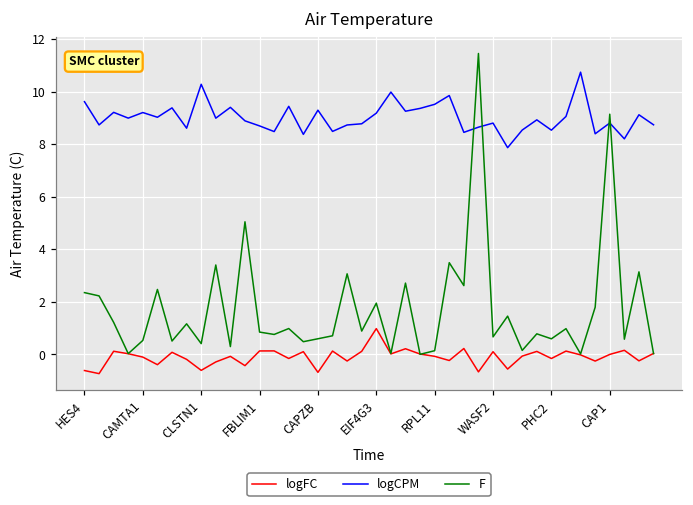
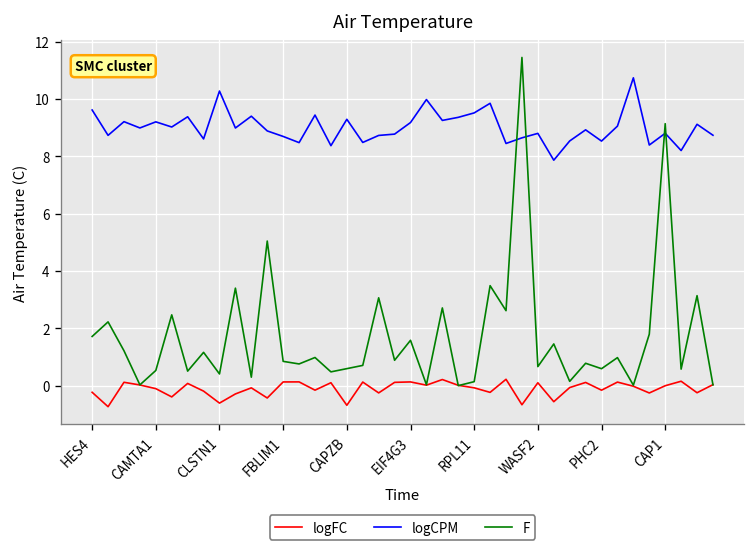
  {
    "logFC": {
-     "HES4": -0.6,
+     "HES4": -0.2,
      "CAMTA1": -0.1,
      "CLSTN1": -0.6,
      "FBLIM1": 0.1,
      "CAPZB": -0.7,
-     "EIF4G3": 1.0,
+     "EIF4G3": 0.1,
      "RPL11": -0.1,
      "WASF2": 0.1,
      "PHC2": -0.2,
      "CAP1": 0.0
    },
    "logCPM": {
      "HES4": 9.6,
      "CAMTA1": 9.2,
      "CLSTN1": 10.3,
      "FBLIM1": 8.7,
      "CAPZB": 9.3,
      "EIF4G3": 9.2,
      "RPL11": 9.5,
      "WASF2": 8.8,
      "PHC2": 8.5,
      "CAP1": 8.8
    },
    "F": {
-     "HES4": 2.4,
+     "HES4": 1.7,
      "CAMTA1": 0.5,
      "CLSTN1": 0.4,
      "FBLIM1": 0.9,
      "CAPZB": 0.6,
-     "EIF4G3": 2.0,
+     "EIF4G3": 1.6,
      "RPL11": 0.1,
      "WASF2": 0.7,
      "PHC2": 0.6,
      "CAP1": 9.1
    }
  }
